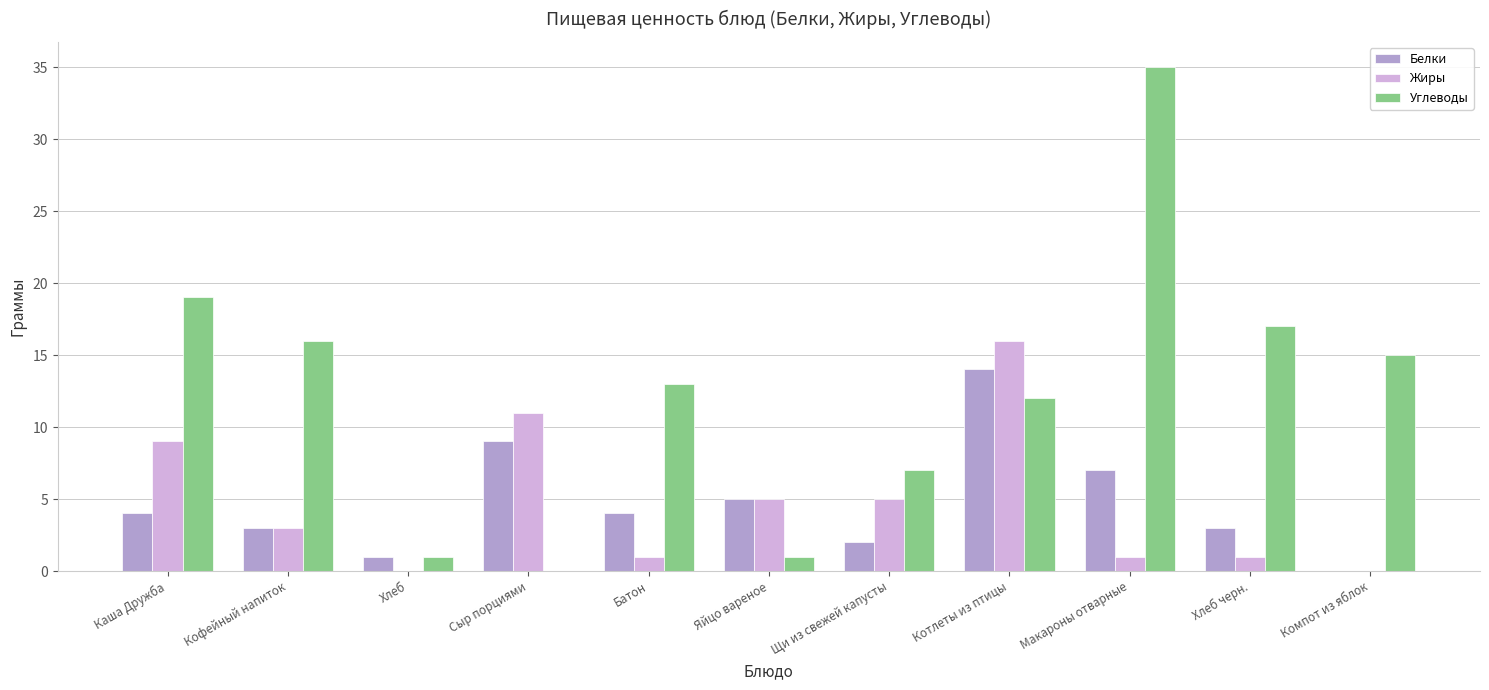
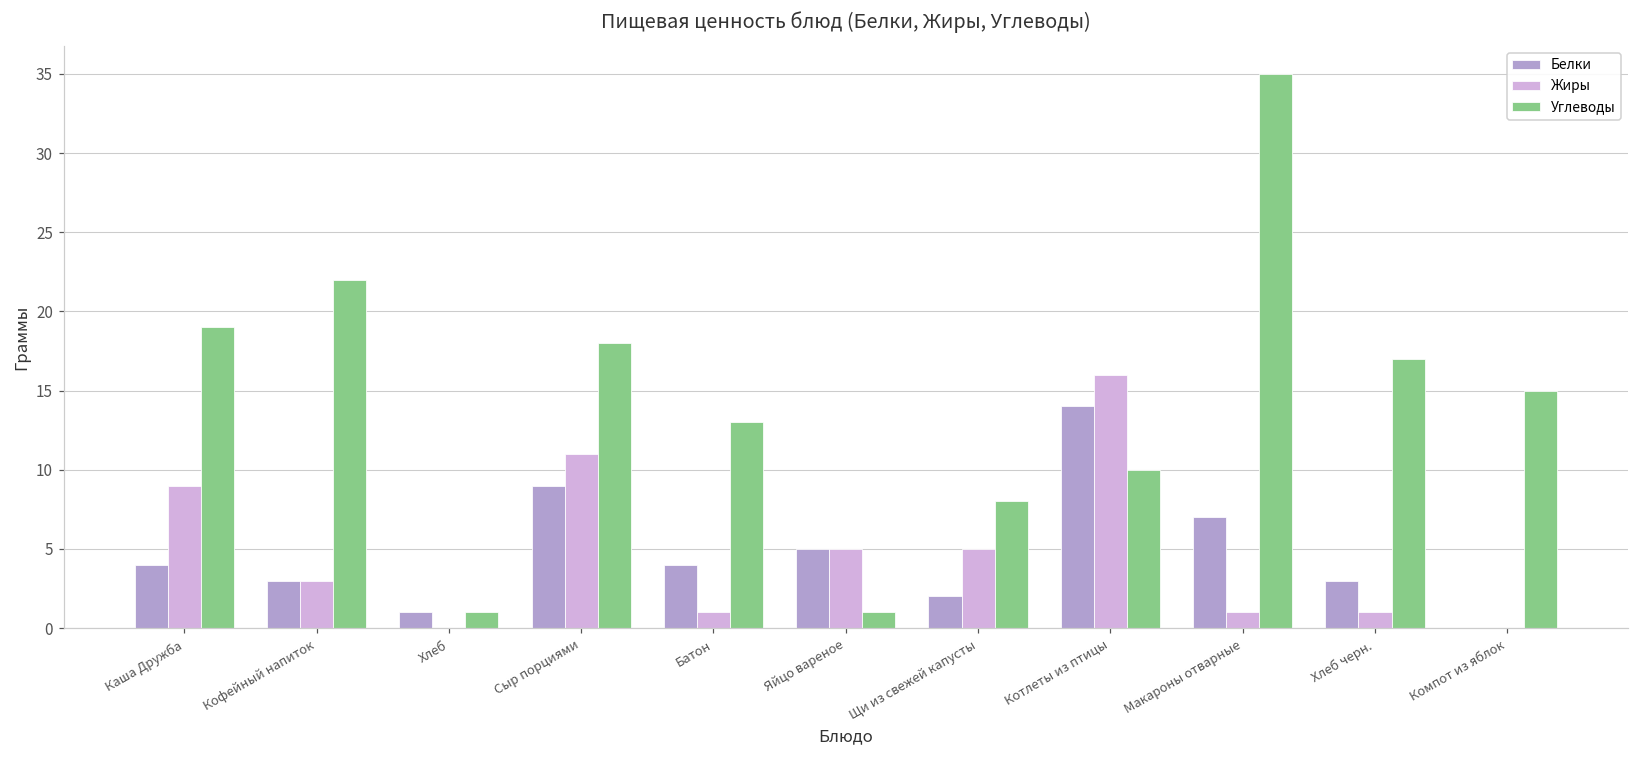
  {
    "Углеводы": {
      "Каша Дружба": 19,
-     "Кофейный напиток": 16,
+     "Кофейный напиток": 22,
      "Хлеб": 1,
-     "Сыр порциями": 0,
+     "Сыр порциями": 18,
      "Батон": 13,
      "Яйцо вареное": 1,
-     "Щи из свежей капусты": 7,
-     "Котлеты из птицы": 12,
+     "Щи из свежей капусты": 8,
+     "Котлеты из птицы": 10,
      "Макароны отварные": 35,
      "Хлеб черн.": 17,
      "Компот из яблок": 15
    }
  }
